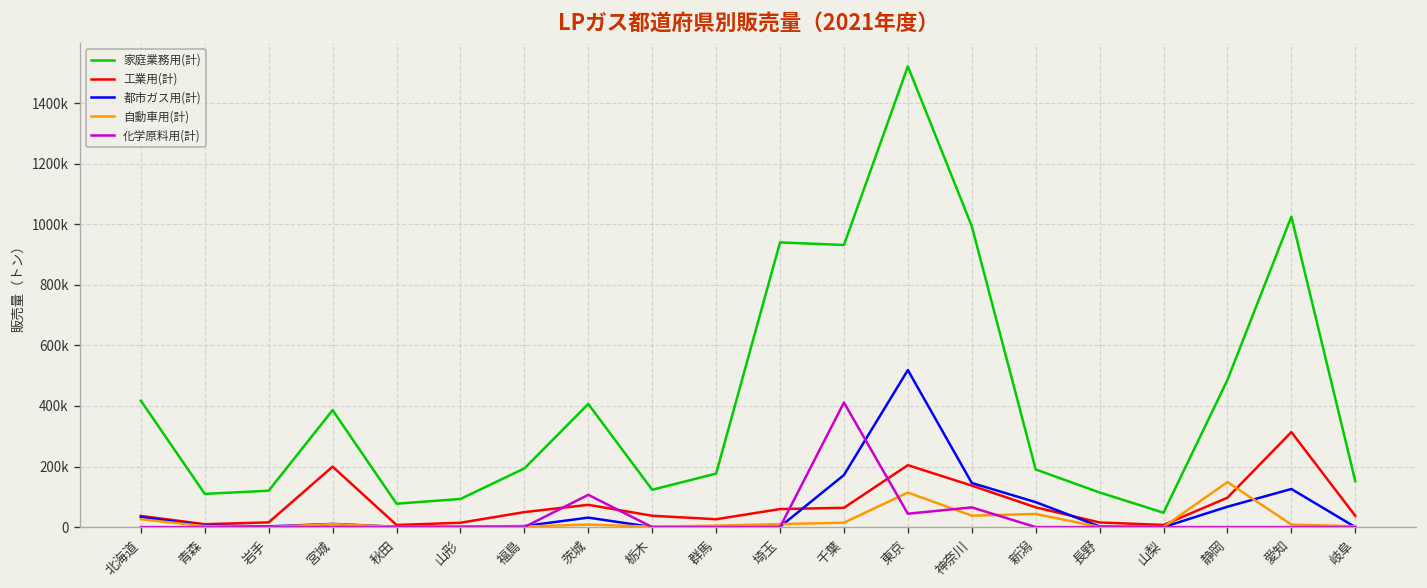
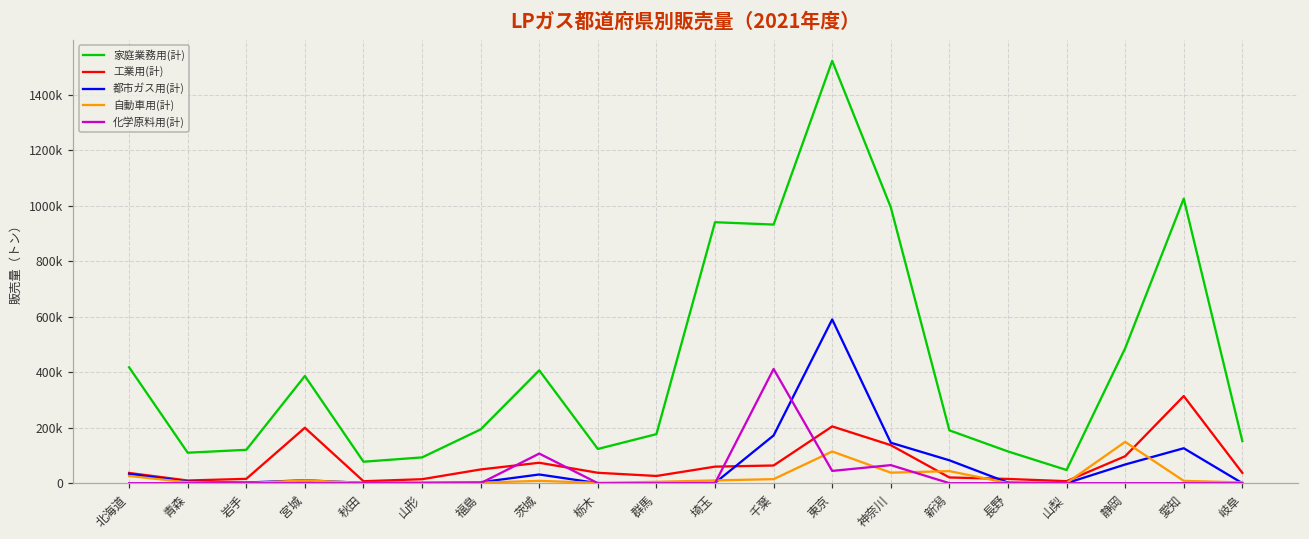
  {
    "家庭業務用(計)": {
      "北海道": 420000,
      "青森": 110000,
      "岩手": 120000,
      "宮城": 390000,
      "秋田": 80000,
      "山形": 90000,
      "福島": 190000,
      "茨城": 410000,
      "栃木": 120000,
      "群馬": 180000,
      "埼玉": 940000,
      "千葉": 930000,
      "東京": 1520000,
      "神奈川": 990000,
      "新潟": 190000,
      "長野": 110000,
      "山梨": 50000,
      "静岡": 490000,
      "愛知": 1030000,
      "岐阜": 150000
    },
    "工業用(計)": {
      "岩手": 20000,
      "宮城": 200000,
      "山形": 10000,
      "福島": 50000,
      "茨城": 70000,
      "栃木": 40000,
      "群馬": 30000,
      "埼玉": 60000,
      "千葉": 60000,
      "東京": 200000,
-     "新潟": 70000,
+     "新潟": 20000,
      "長野": 20000,
      "静岡": 100000,
      "愛知": 310000,
      "岐阜": 40000
    },
    "都市ガス用(計)": {
      "茨城": 30000,
      "千葉": 170000,
-     "東京": 520000,
+     "東京": 590000,
      "新潟": 80000,
      "静岡": 70000,
      "愛知": 130000
    },
    "自動車用(計)": {
      "茨城": 10000,
      "千葉": 10000,
      "東京": 110000,
      "神奈川": 40000,
      "新潟": 40000,
      "静岡": 150000
    },
    "化学原料用(計)": {
      "北海道": 0,
      "宮城": 0,
      "茨城": 110000,
      "千葉": 410000,
      "東京": 40000,
      "神奈川": 70000,
      "新潟": 0,
      "静岡": 0
    }
  }
